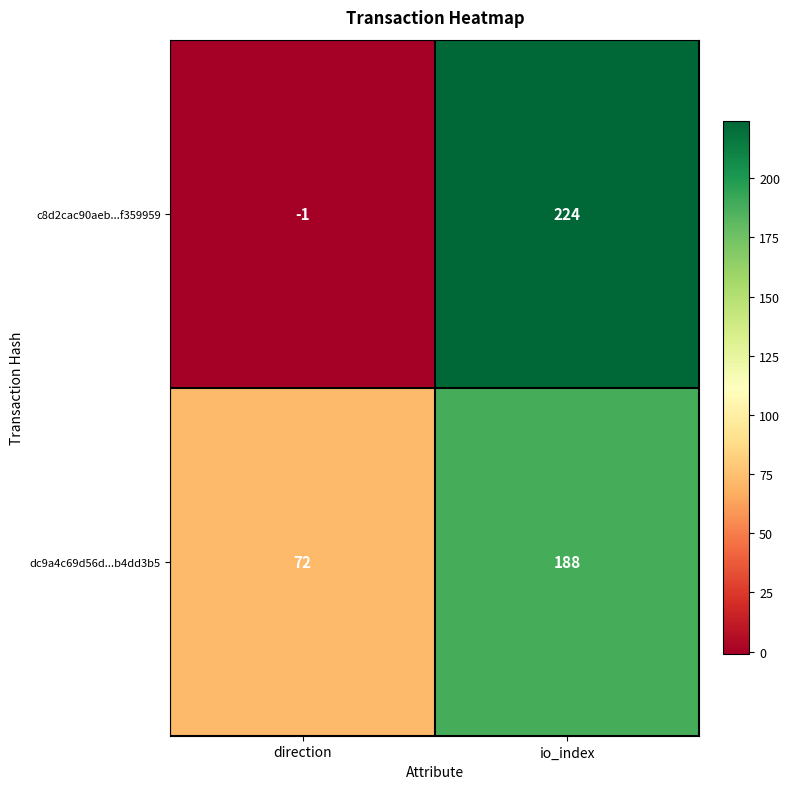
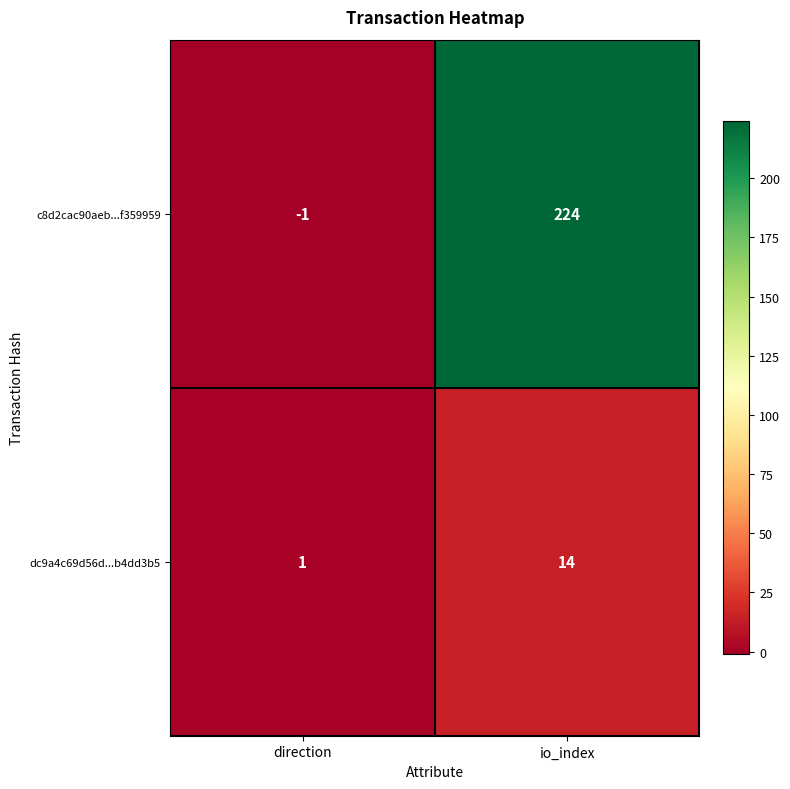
  {
    "c8d2cac90aeb...f359959": {
      "direction": -1,
      "io_index": 224
    },
    "dc9a4c69d56d...b4dd3b5": {
-     "direction": 72,
-     "io_index": 188
+     "direction": 1,
+     "io_index": 14
    }
  }
